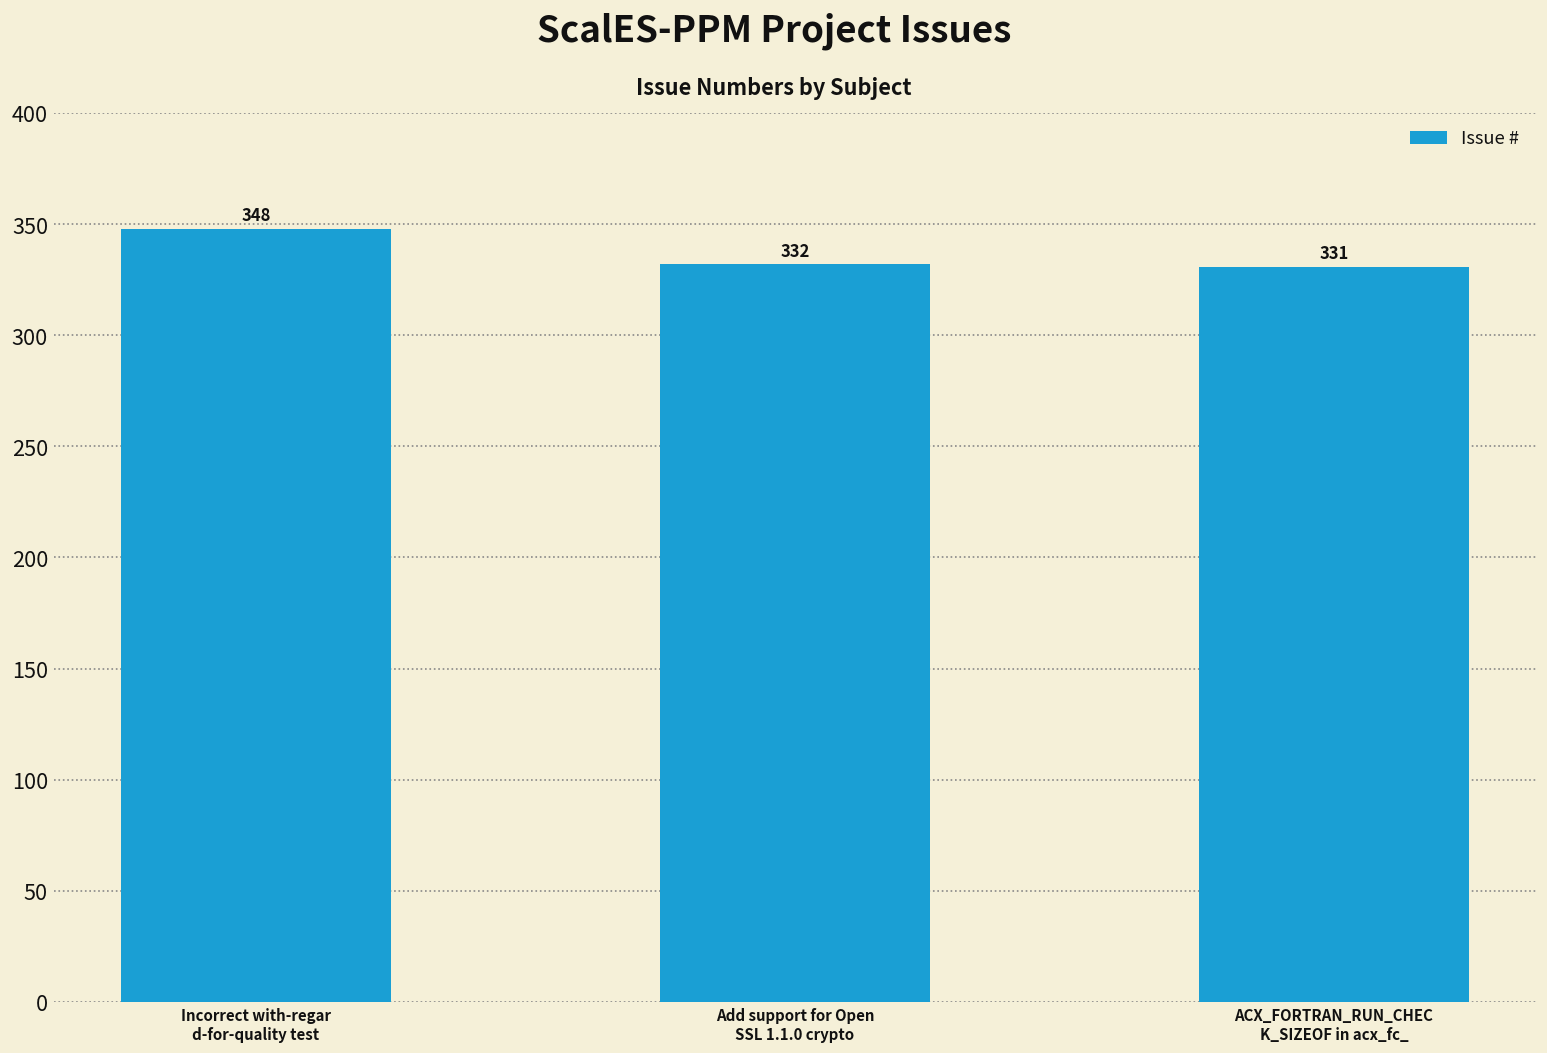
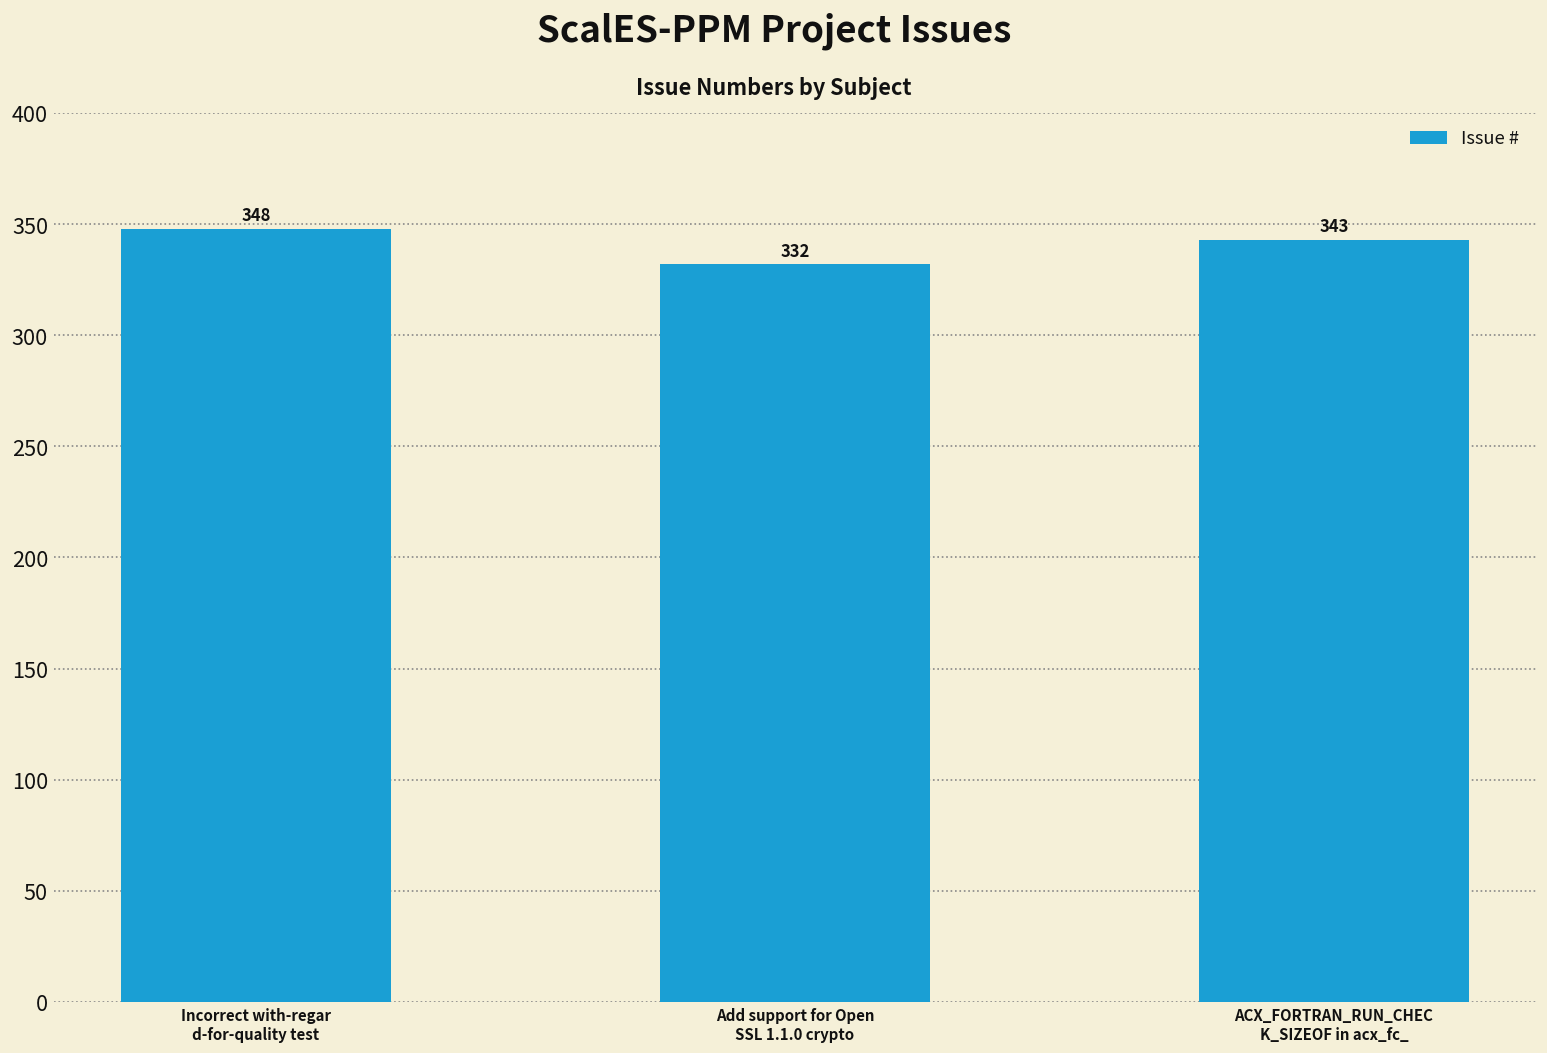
  {
    "Incorrect with-regar d-for-quality test": 348,
    "Add support for Open SSL 1.1.0 crypto": 332,
-   "ACX_FORTRAN_RUN_CHEC K_SIZEOF in acx_fc_": 331
+   "ACX_FORTRAN_RUN_CHEC K_SIZEOF in acx_fc_": 343
  }
